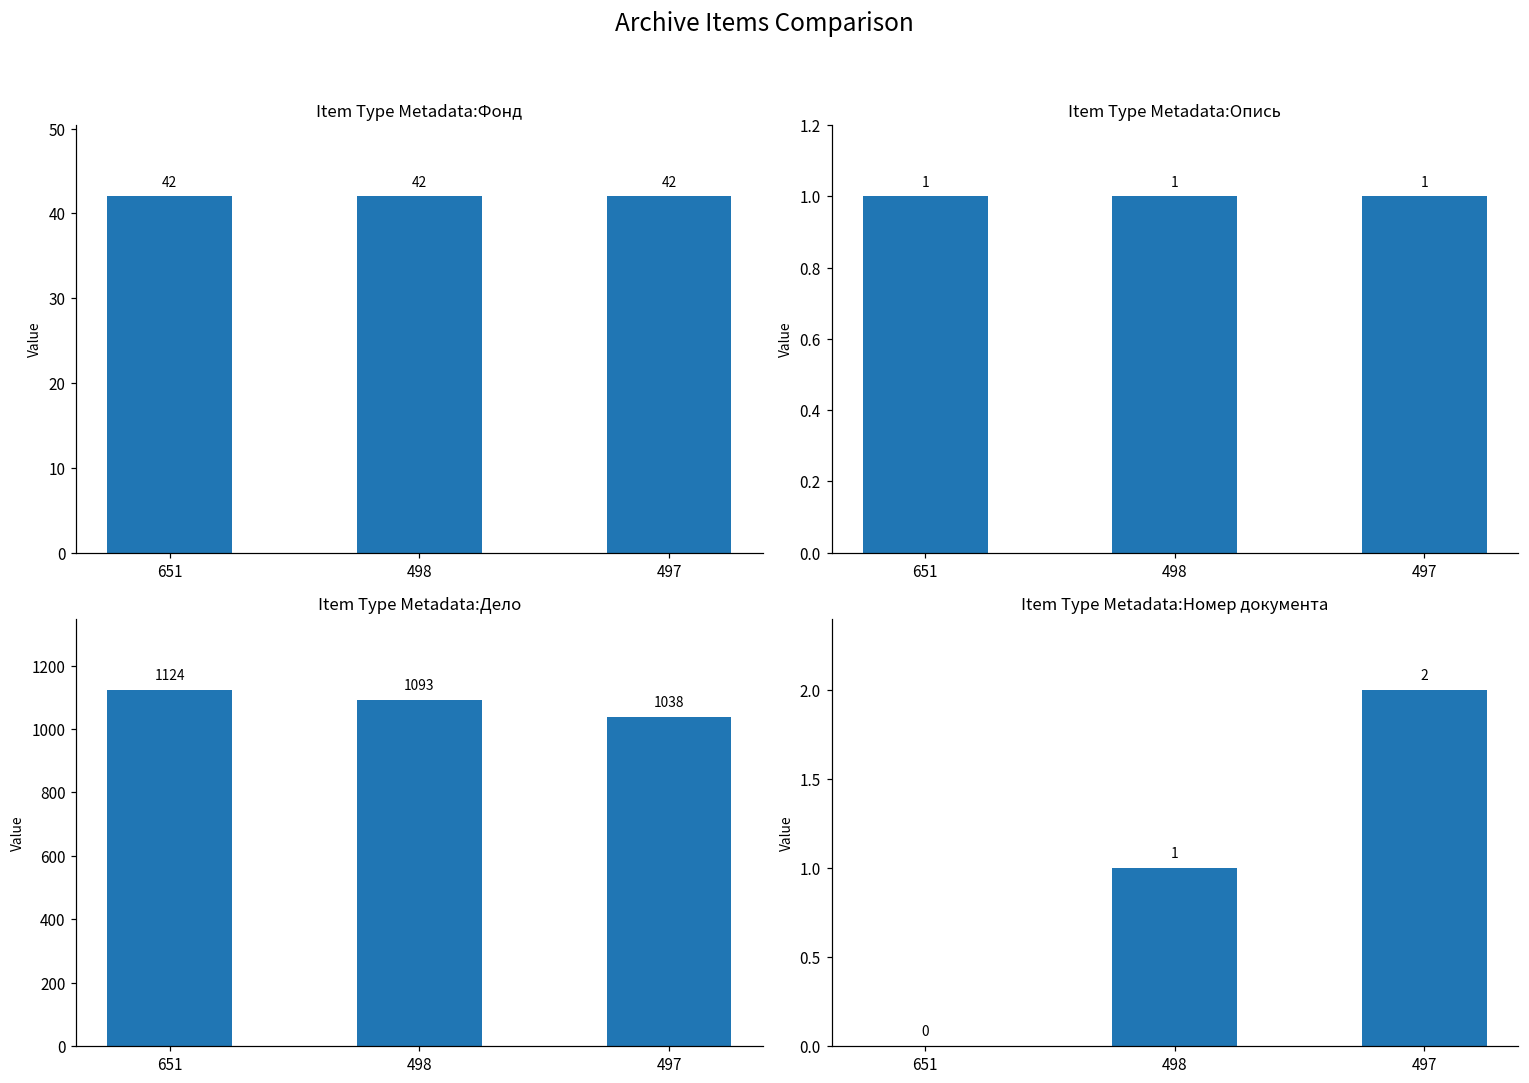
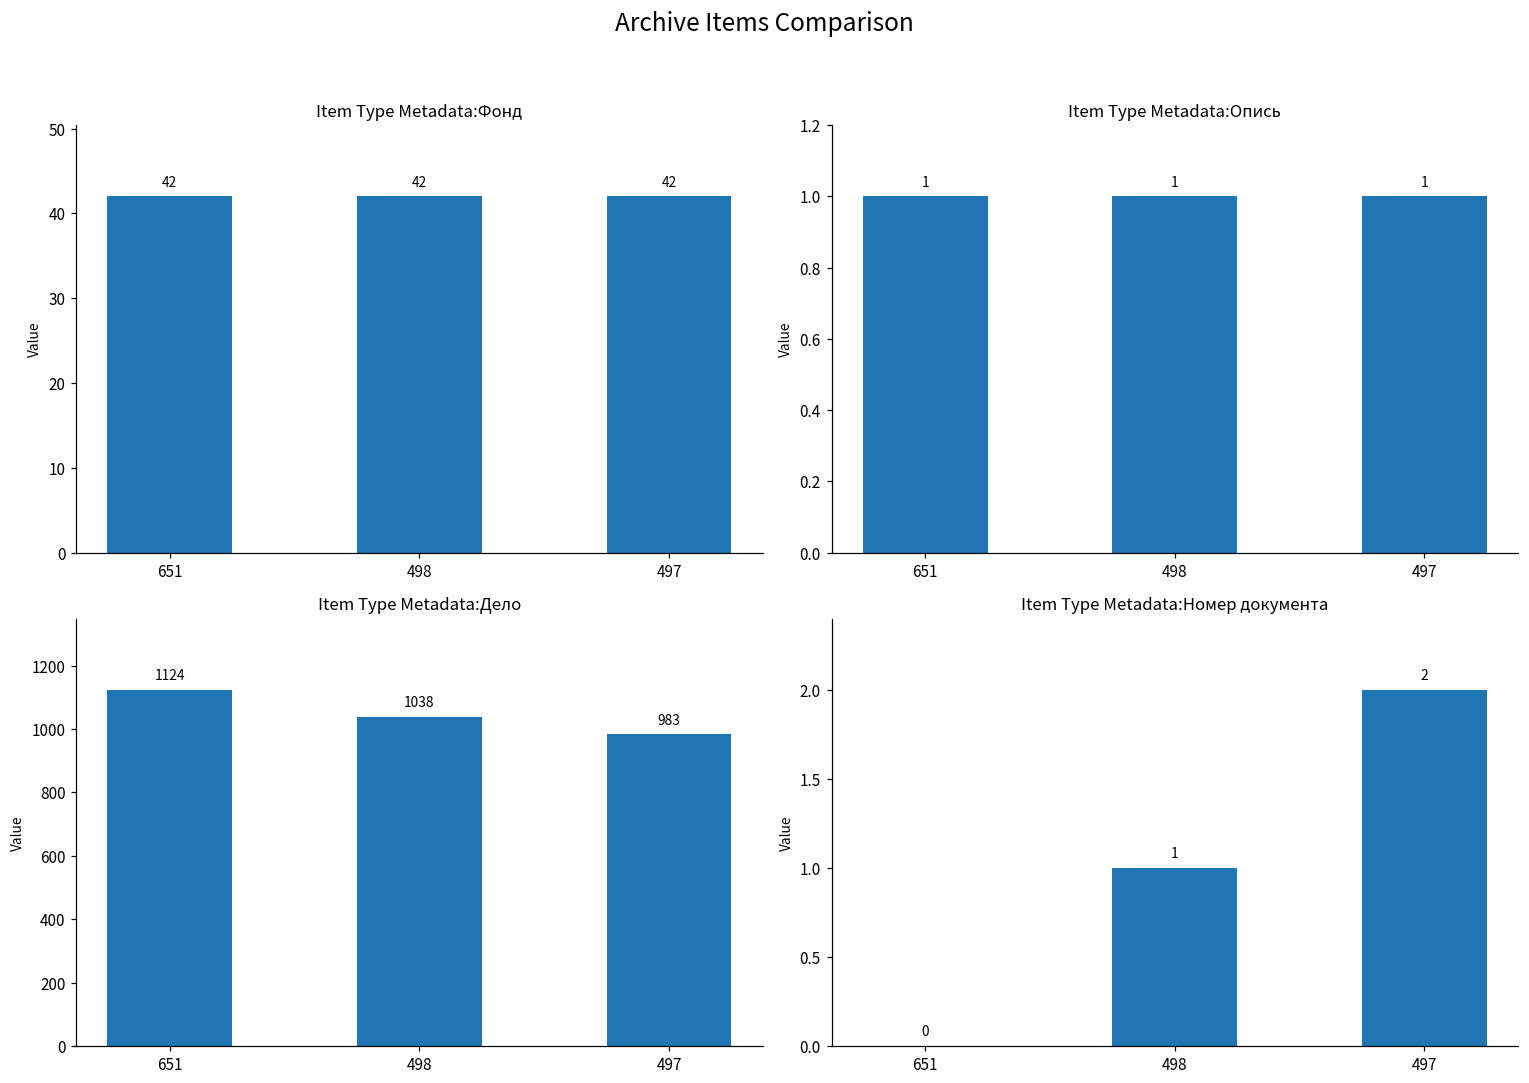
  {
    "Item Type Metadata:Фонд": {
      "651": 42,
      "498": 42,
      "497": 42
    },
    "Item Type Metadata:Опись": {
      "651": 1,
      "498": 1,
      "497": 1
    },
    "Item Type Metadata:Дело": {
      "651": 1124,
-     "498": 1093,
-     "497": 1038
+     "498": 1038,
+     "497": 983
    },
    "Item Type Metadata:Номер документа": {
      "651": 0,
      "498": 1,
      "497": 2
    }
  }
